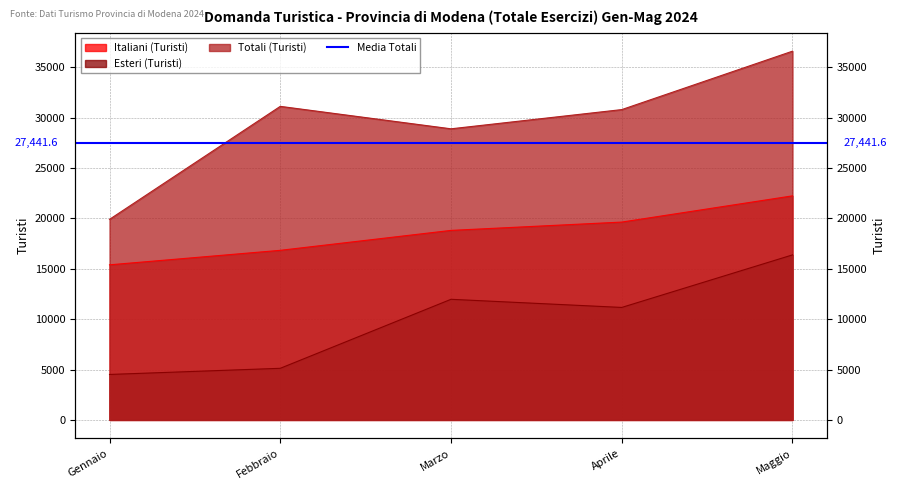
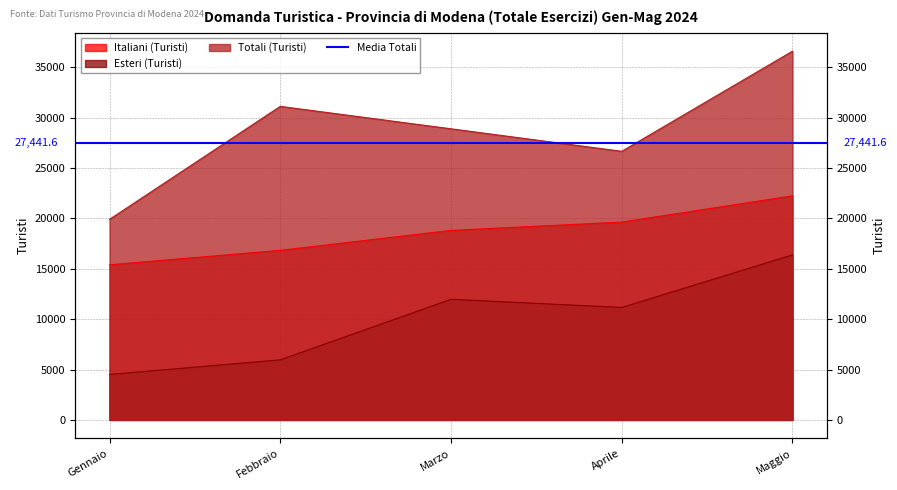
  {
    "Italiani (Turisti)": {
      "Gennaio": 15400,
      "Febbraio": 16800,
      "Marzo": 18800,
      "Aprile": 19600,
      "Maggio": 22200
    },
    "Esteri (Turisti)": {
      "Gennaio": 4500,
-     "Febbraio": 5100,
+     "Febbraio": 6000,
      "Marzo": 12000,
      "Aprile": 11200,
      "Maggio": 16400
    },
    "Totali (Turisti)": {
      "Gennaio": 19900,
      "Febbraio": 31100,
      "Marzo": 28900,
-     "Aprile": 30800,
+     "Aprile": 26700,
      "Maggio": 36600
    }
  }
